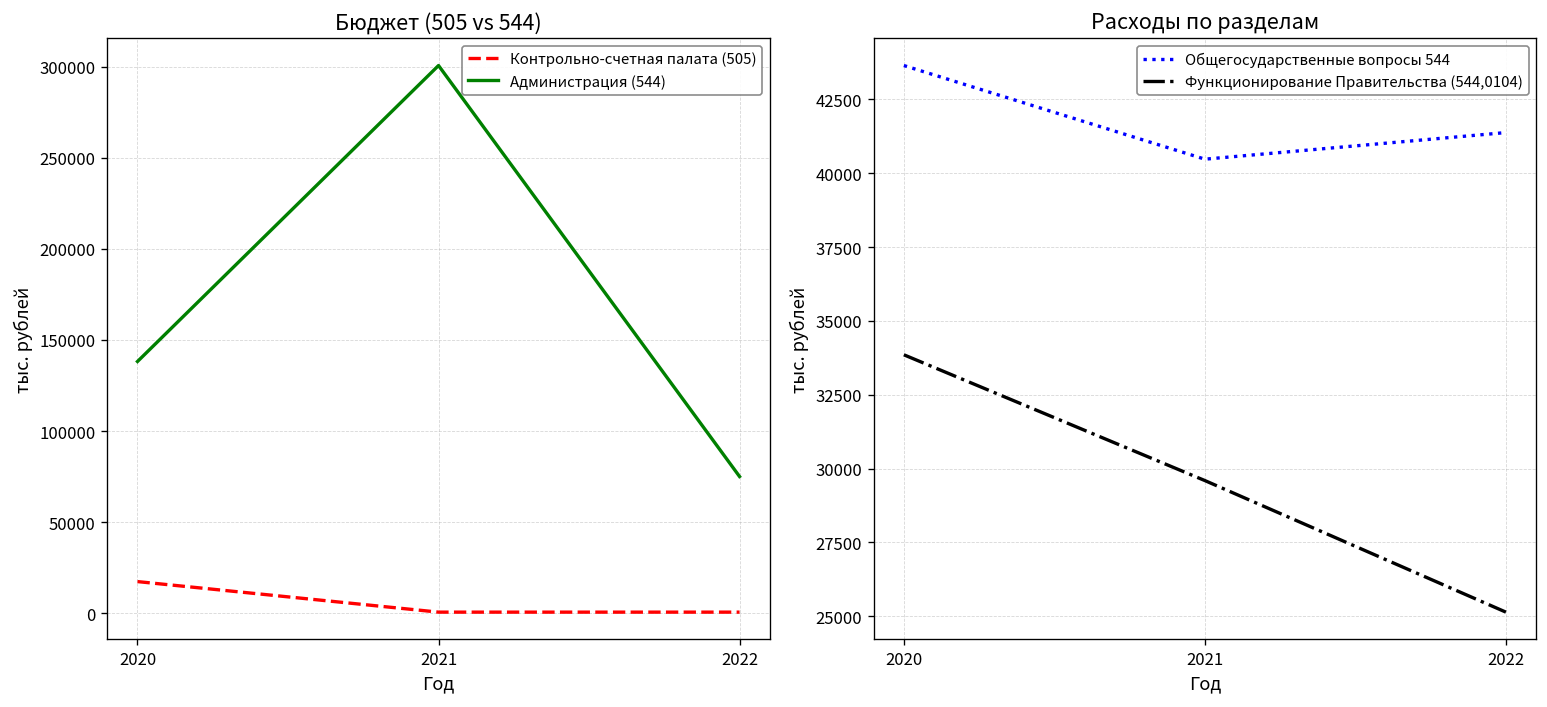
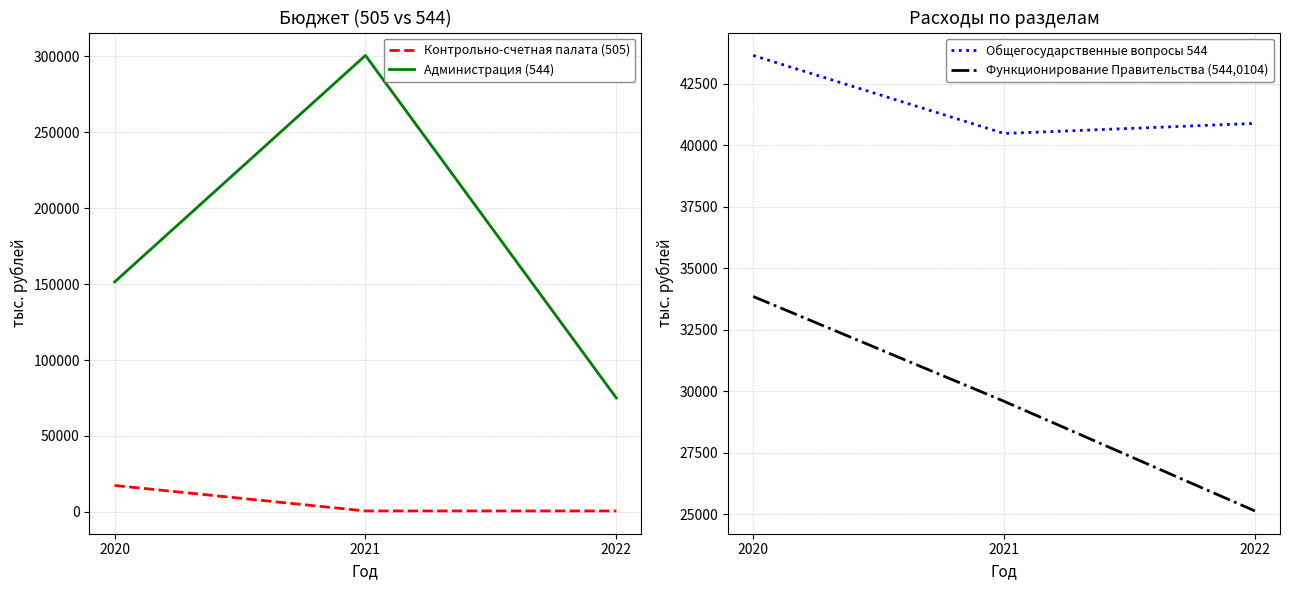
  {
    "Бюджет (505 vs 544)": {
      "Контрольно-счетная палата (505)": {
        "2020": 17000,
        "2021": 1000,
        "2022": 1000
      },
      "Администрация (544)": {
-       "2020": 138000,
+       "2020": 151000,
        "2021": 301000,
        "2022": 75000
      }
    },
    "Расходы по разделам": {
      "Общегосударственные вопросы 544": {
        "2020": 43700,
        "2021": 40500,
-       "2022": 41400
+       "2022": 40900
      },
      "Функционирование Правительства (544,0104)": {
        "2020": 33900,
        "2021": 29600,
        "2022": 25100
      }
    }
  }
